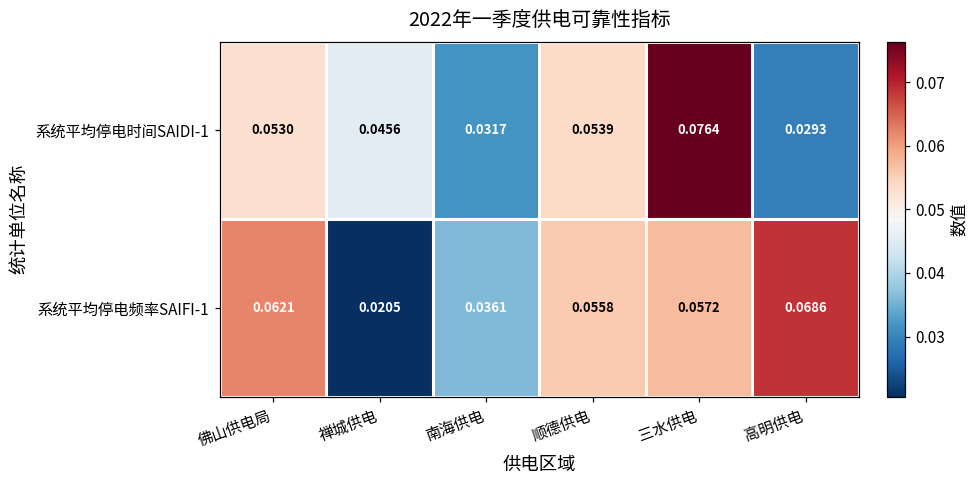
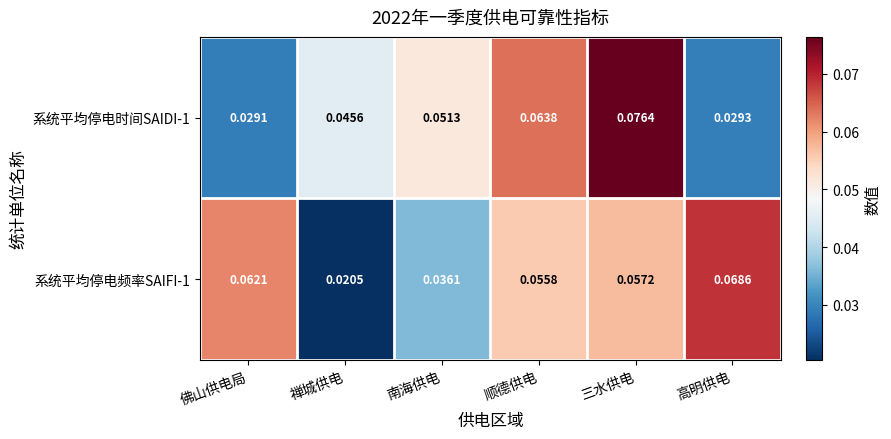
  {
    "系统平均停电时间SAIDI-1": {
-     "佛山供电局": 0.0530,
+     "佛山供电局": 0.0291,
      "禅城供电": 0.0456,
-     "南海供电": 0.0317,
-     "顺德供电": 0.0539,
+     "南海供电": 0.0513,
+     "顺德供电": 0.0638,
      "三水供电": 0.0764,
      "高明供电": 0.0293
    },
    "系统平均停电频率SAIFI-1": {
      "佛山供电局": 0.0621,
      "禅城供电": 0.0205,
      "南海供电": 0.0361,
      "顺德供电": 0.0558,
      "三水供电": 0.0572,
      "高明供电": 0.0686
    }
  }
